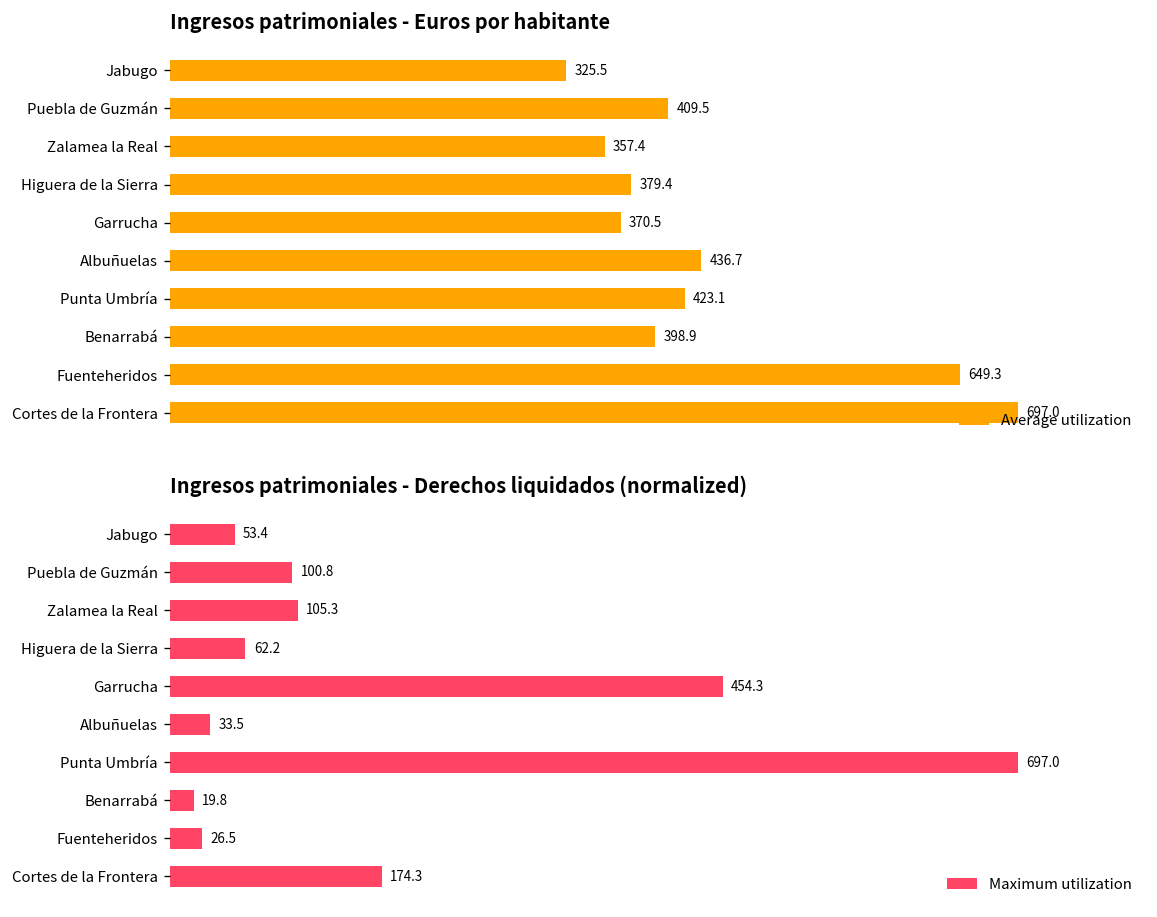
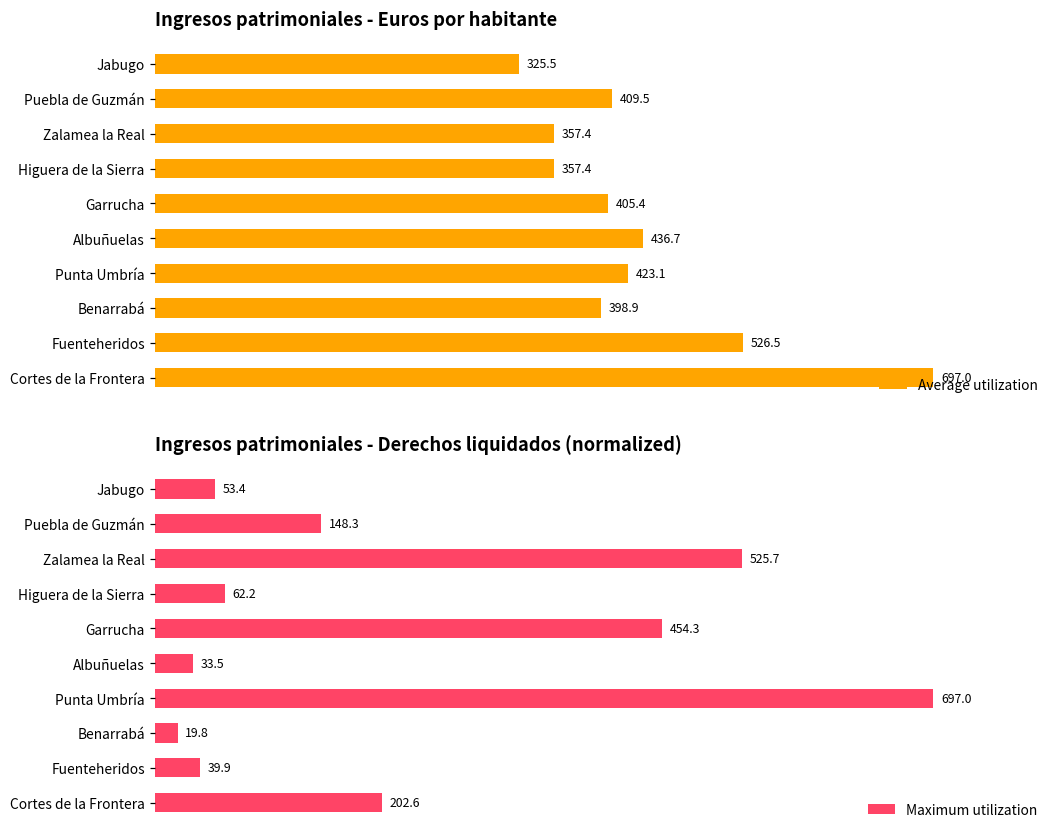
  {
    "Ingresos patrimoniales - Euros por habitante": {
      "Jabugo": 325.5,
      "Puebla de Guzmán": 409.5,
      "Zalamea la Real": 357.4,
-     "Higuera de la Sierra": 379.4,
-     "Garrucha": 370.5,
+     "Higuera de la Sierra": 357.4,
+     "Garrucha": 405.4,
      "Albuñuelas": 436.7,
      "Punta Umbría": 423.1,
      "Benarrabá": 398.9,
-     "Fuenteheridos": 649.3,
+     "Fuenteheridos": 526.5,
      "Cortes de la Frontera": 697.0
    },
    "Ingresos patrimoniales - Derechos liquidados (normalized)": {
      "Jabugo": 53.4,
-     "Puebla de Guzmán": 100.8,
-     "Zalamea la Real": 105.3,
+     "Puebla de Guzmán": 148.3,
+     "Zalamea la Real": 525.7,
      "Higuera de la Sierra": 62.2,
      "Garrucha": 454.3,
      "Albuñuelas": 33.5,
      "Punta Umbría": 697.0,
      "Benarrabá": 19.8,
-     "Fuenteheridos": 26.5,
-     "Cortes de la Frontera": 174.3
+     "Fuenteheridos": 39.9,
+     "Cortes de la Frontera": 202.6
    }
  }
